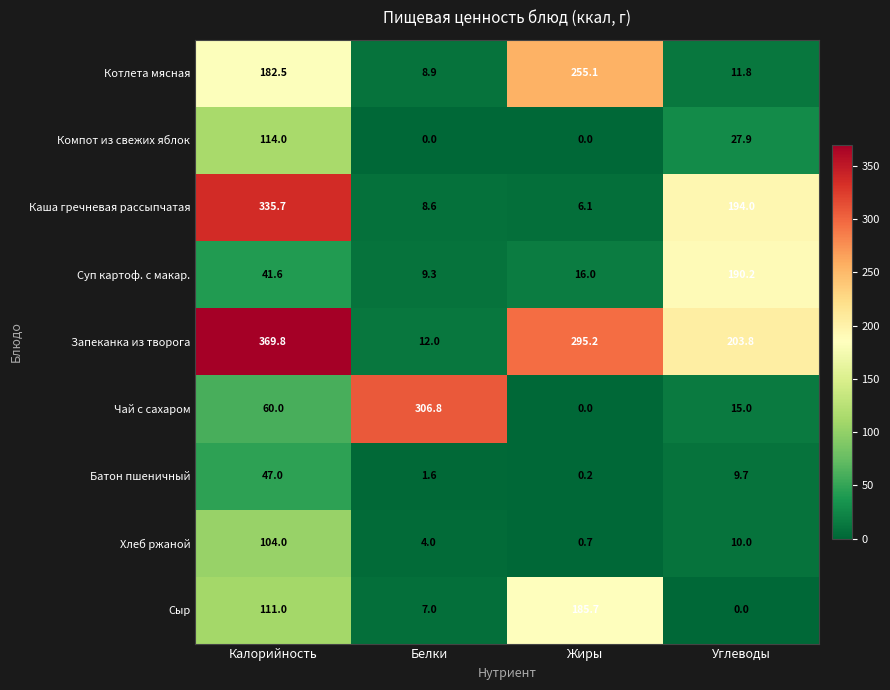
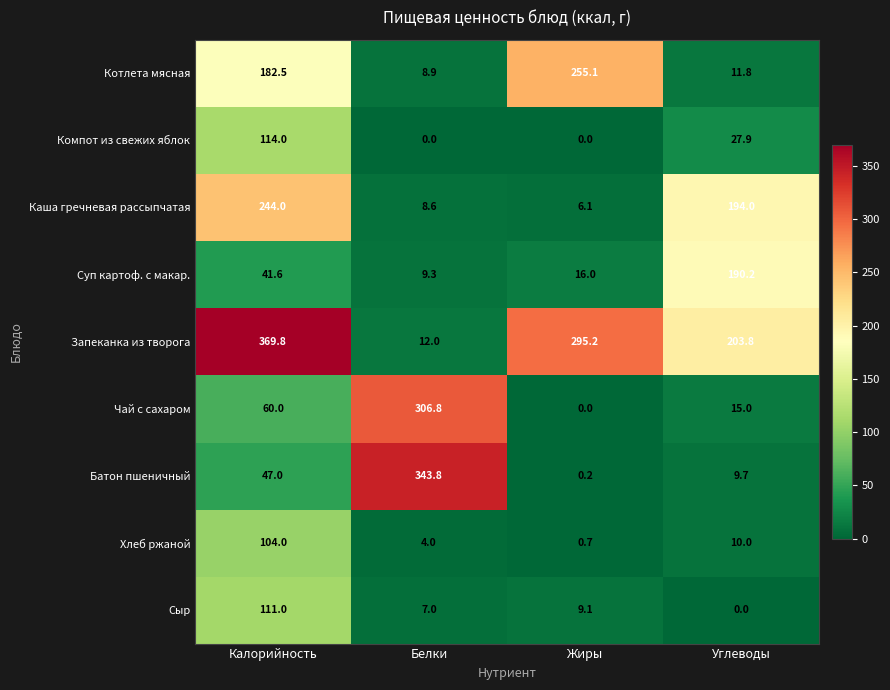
  {
    "Котлета мясная": {
      "Калорийность": 182.5,
      "Белки": 8.9,
      "Жиры": 255.1,
      "Углеводы": 11.8
    },
    "Компот из свежих яблок": {
      "Калорийность": 114.0,
      "Белки": 0.0,
      "Жиры": 0.0,
      "Углеводы": 27.9
    },
    "Каша гречневая рассыпчатая": {
-     "Калорийность": 335.7,
+     "Калорийность": 244.0,
      "Белки": 8.6,
      "Жиры": 6.1,
      "Углеводы": 194.0
    },
    "Суп картоф. с макар.": {
      "Калорийность": 41.6,
      "Белки": 9.3,
      "Жиры": 16.0,
      "Углеводы": 190.2
    },
    "Запеканка из творога": {
      "Калорийность": 369.8,
      "Белки": 12.0,
      "Жиры": 295.2,
      "Углеводы": 203.8
    },
    "Чай с сахаром": {
      "Калорийность": 60.0,
      "Белки": 306.8,
      "Жиры": 0.0,
      "Углеводы": 15.0
    },
    "Батон пшеничный": {
      "Калорийность": 47.0,
-     "Белки": 1.6,
+     "Белки": 343.8,
      "Жиры": 0.2,
      "Углеводы": 9.7
    },
    "Хлеб ржаной": {
      "Калорийность": 104.0,
      "Белки": 4.0,
      "Жиры": 0.7,
      "Углеводы": 10.0
    },
    "Сыр": {
      "Калорийность": 111.0,
      "Белки": 7.0,
-     "Жиры": 185.7,
+     "Жиры": 9.1,
      "Углеводы": 0.0
    }
  }
